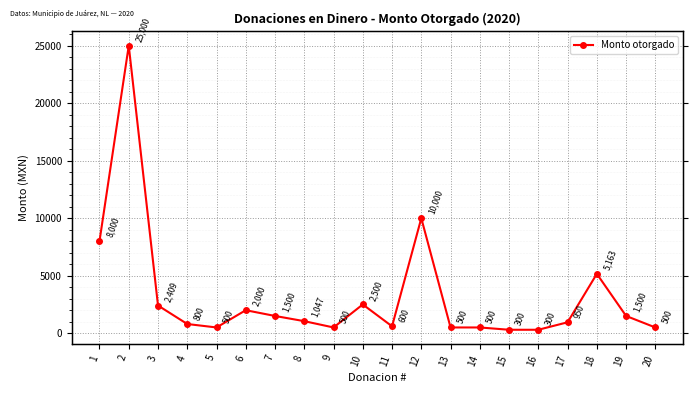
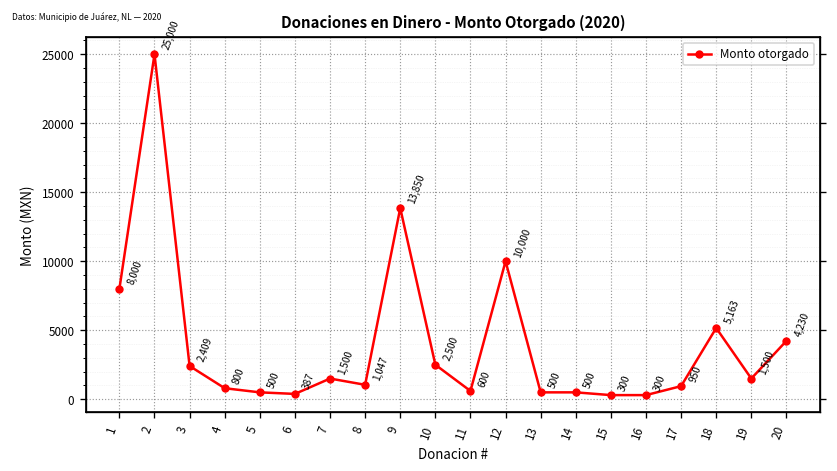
  {
    "1": "8,000",
    "2": "25,000",
    "3": "2,409",
    "4": "800",
    "5": "500",
-   "6": "2,000",
+   "6": "387",
    "7": "1,500",
    "8": "1,047",
-   "9": "500",
+   "9": "13,850",
    "10": "2,500",
    "11": "600",
    "12": "10,000",
    "13": "500",
    "14": "500",
    "15": "300",
    "16": "300",
    "17": "950",
    "18": "5,163",
    "19": "1,500",
-   "20": "500"
+   "20": "4,230"
  }
